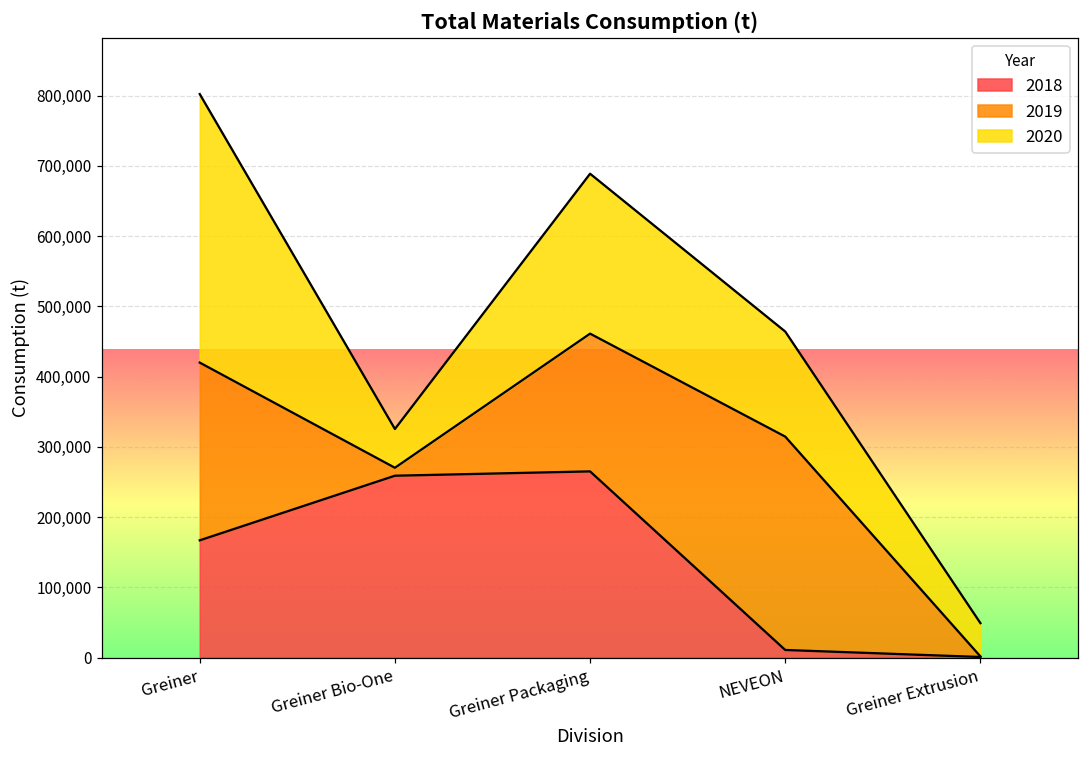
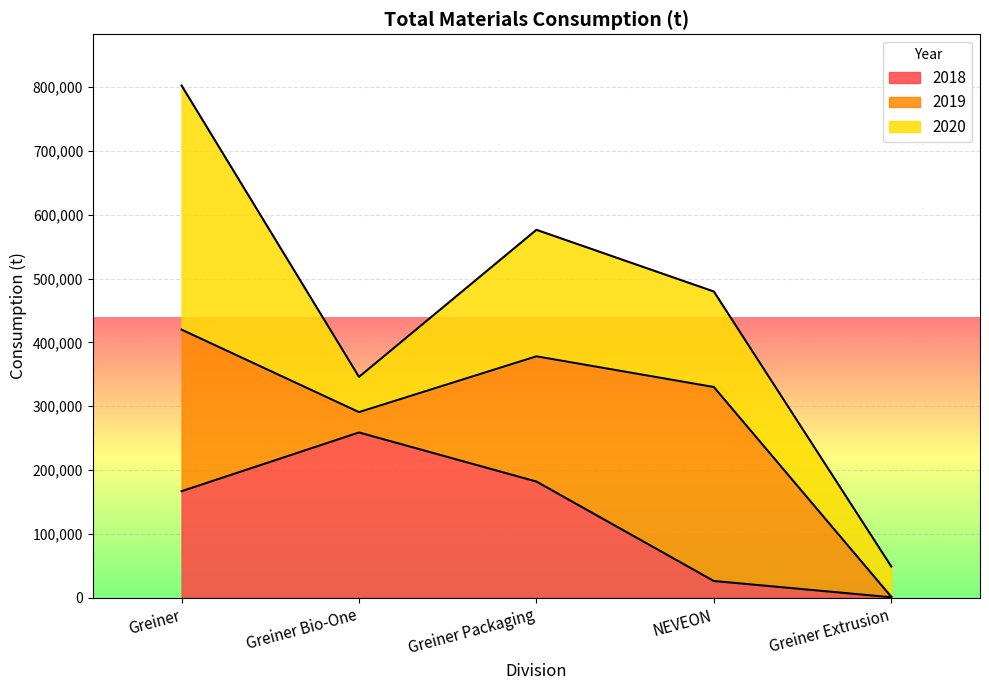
  {
    "2018": {
      "Greiner": "170,000",
      "Greiner Bio-One": "260,000",
-     "Greiner Packaging": "270,000",
-     "NEVEON": "10,000"
+     "Greiner Packaging": "180,000",
+     "NEVEON": "30,000"
    },
    "2019": {
      "Greiner": "250,000",
-     "Greiner Bio-One": "10,000",
+     "Greiner Bio-One": "30,000",
      "Greiner Packaging": "200,000",
      "NEVEON": "300,000"
    },
    "2020": {
      "Greiner": "380,000",
      "Greiner Bio-One": "60,000",
-     "Greiner Packaging": "230,000",
+     "Greiner Packaging": "200,000",
      "NEVEON": "150,000",
      "Greiner Extrusion": "50,000"
    }
  }
